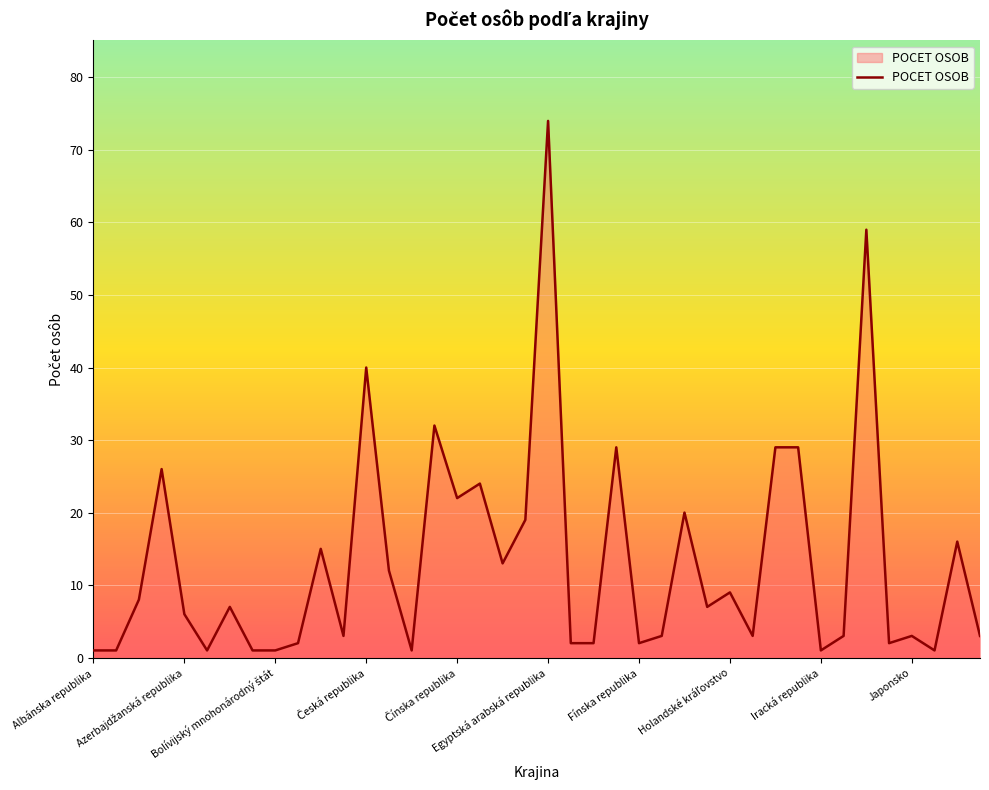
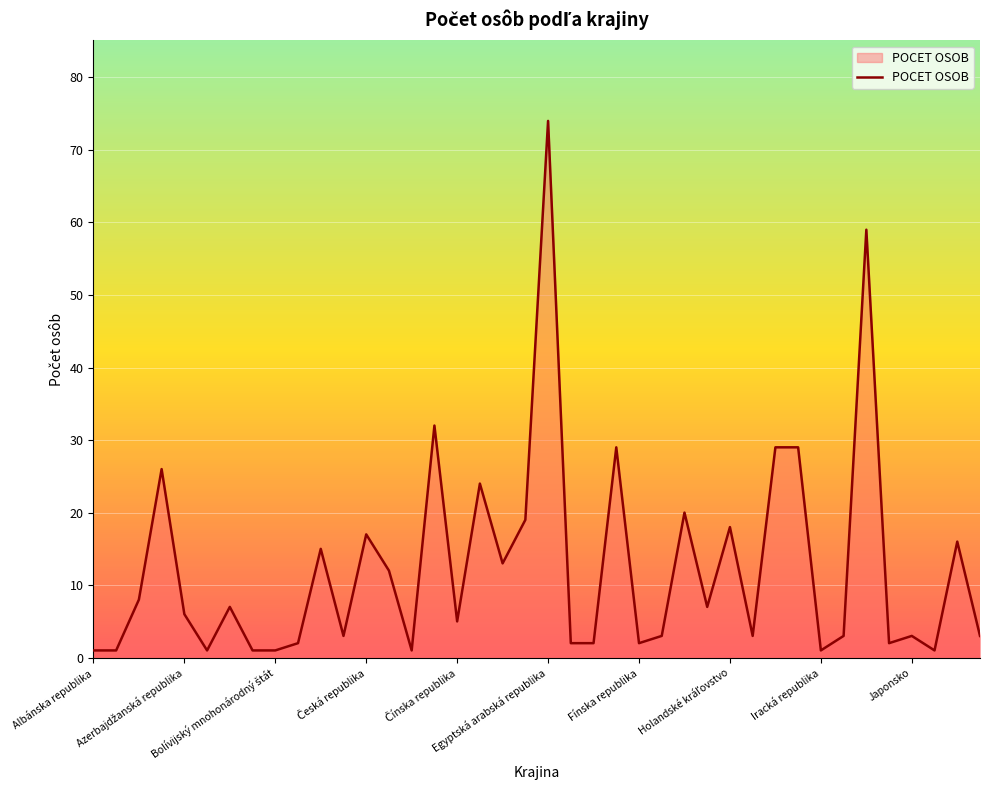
  {
    "Albánska republika": 1,
    "Azerbajdžanská republika": 6,
    "Bolívijský mnohonárodný štát": 1,
-   "Česká republika": 40,
-   "Čínska republika": 22,
+   "Česká republika": 17,
+   "Čínska republika": 5,
    "Egyptská arabská republika": 74,
    "Fínska republika": 2,
-   "Holandské kráľovstvo": 9,
+   "Holandské kráľovstvo": 18,
    "Iracká republika": 1,
    "Japonsko": 3
  }
